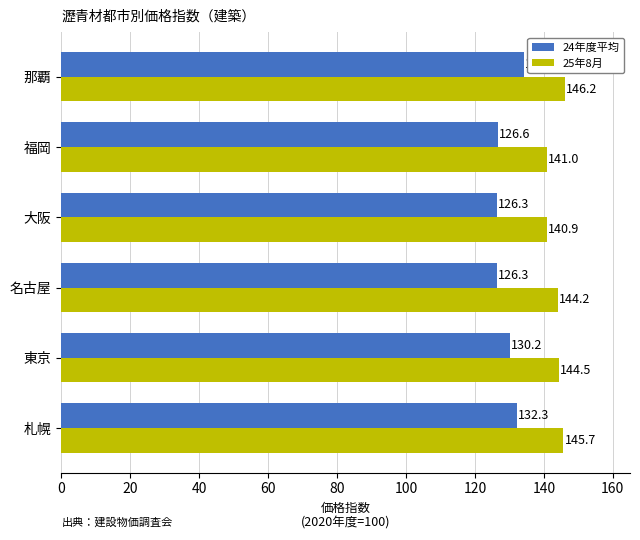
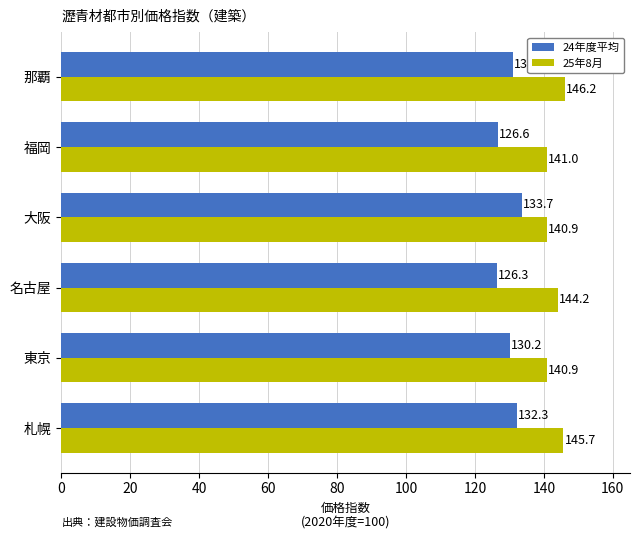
  {
    "24年度平均": {
-     "那覇": 134,
+     "那覇": 131,
      "福岡": 126.6,
-     "大阪": 126.3,
+     "大阪": 133.7,
      "名古屋": 126.3,
      "東京": 130.2,
      "札幌": 132.3
    },
    "25年8月": {
      "那覇": 146.2,
      "福岡": 141.0,
      "大阪": 140.9,
      "名古屋": 144.2,
-     "東京": 144.5,
+     "東京": 140.9,
      "札幌": 145.7
    }
  }
